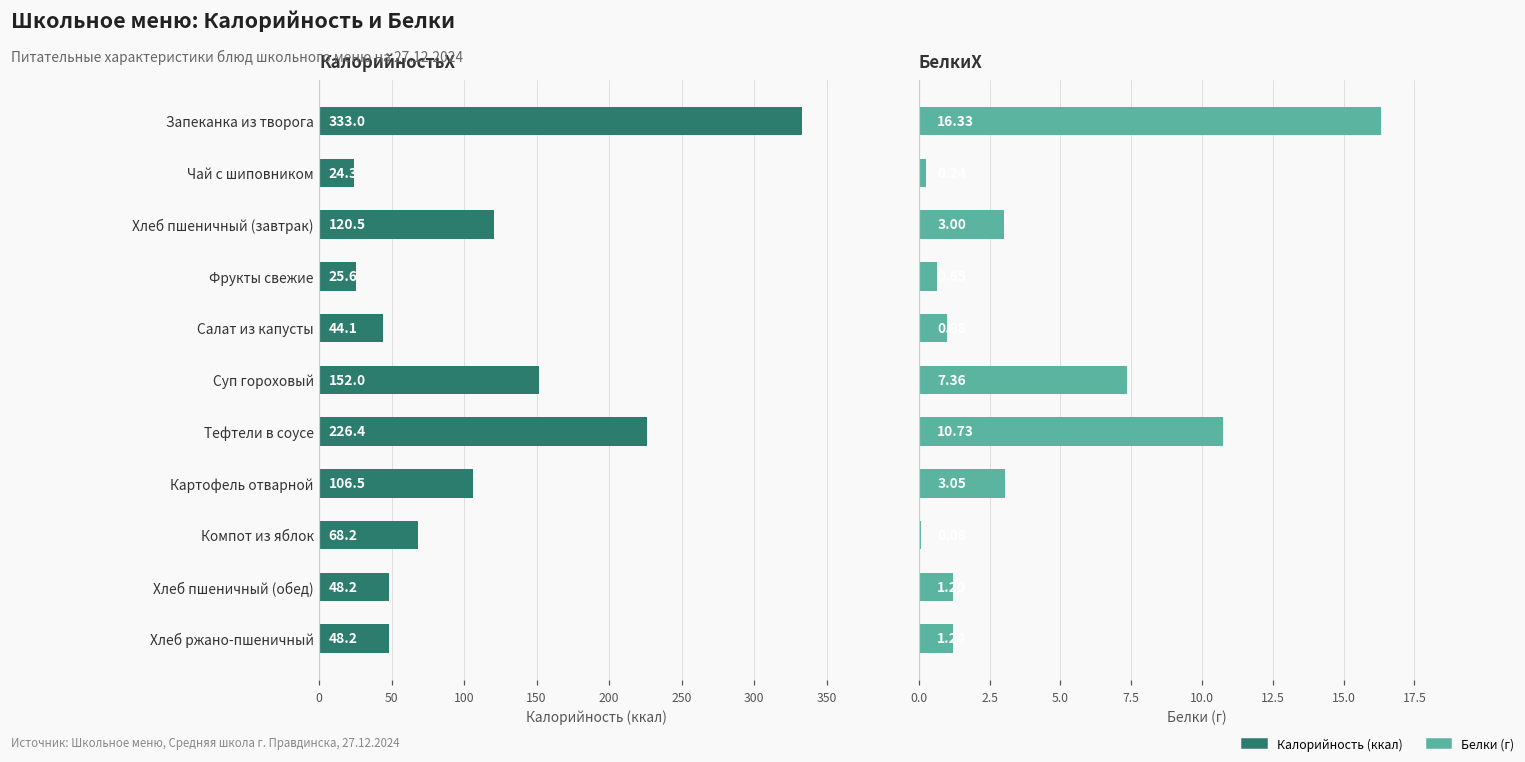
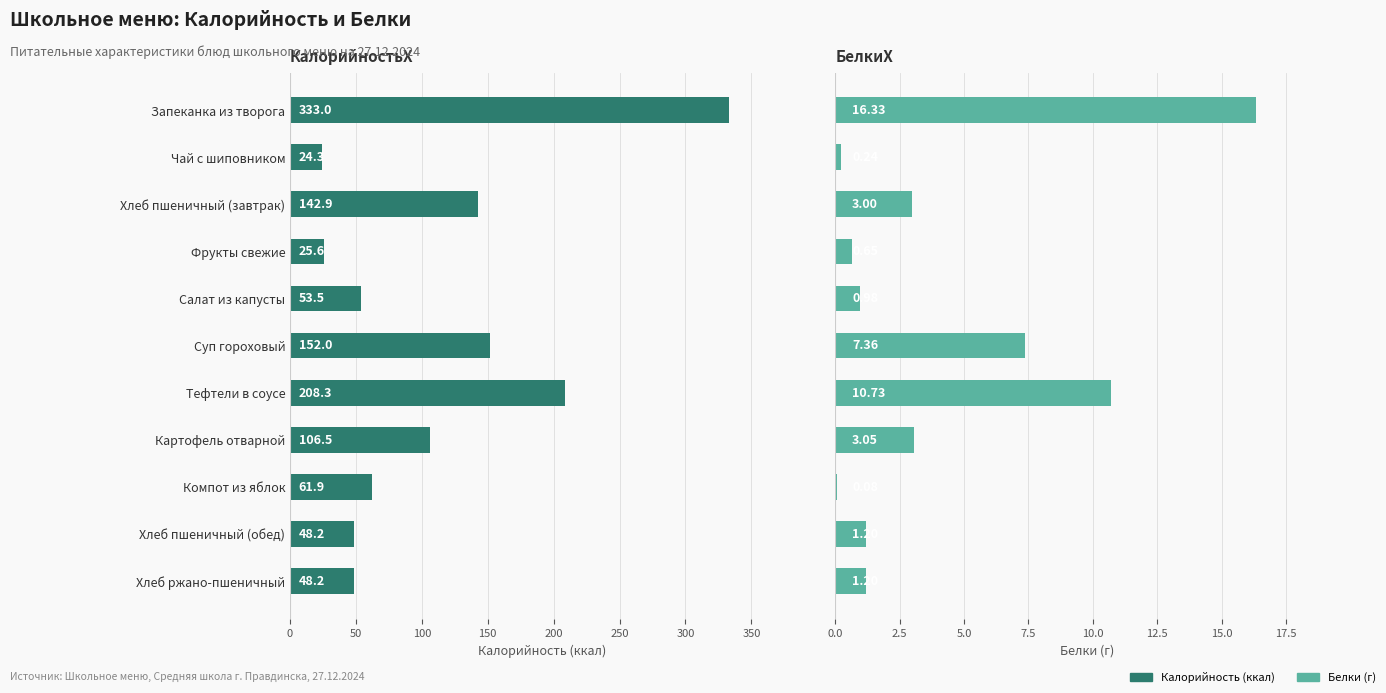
  {
    "КалорийностьX": {
      "Запеканка из творога": 333.0,
      "Чай с шиповником": 24.3,
-     "Хлеб пшеничный (завтрак)": 120.5,
+     "Хлеб пшеничный (завтрак)": 142.9,
      "Фрукты свежие": 25.6,
-     "Салат из капусты": 44.1,
+     "Салат из капусты": 53.5,
      "Суп гороховый": 152.0,
-     "Тефтели в соусе": 226.4,
+     "Тефтели в соусе": 208.3,
      "Картофель отварной": 106.5,
-     "Компот из яблок": 68.2,
+     "Компот из яблок": 61.9,
      "Хлеб пшеничный (обед)": 48.2,
      "Хлеб ржано-пшеничный": 48.2
    }
  }
